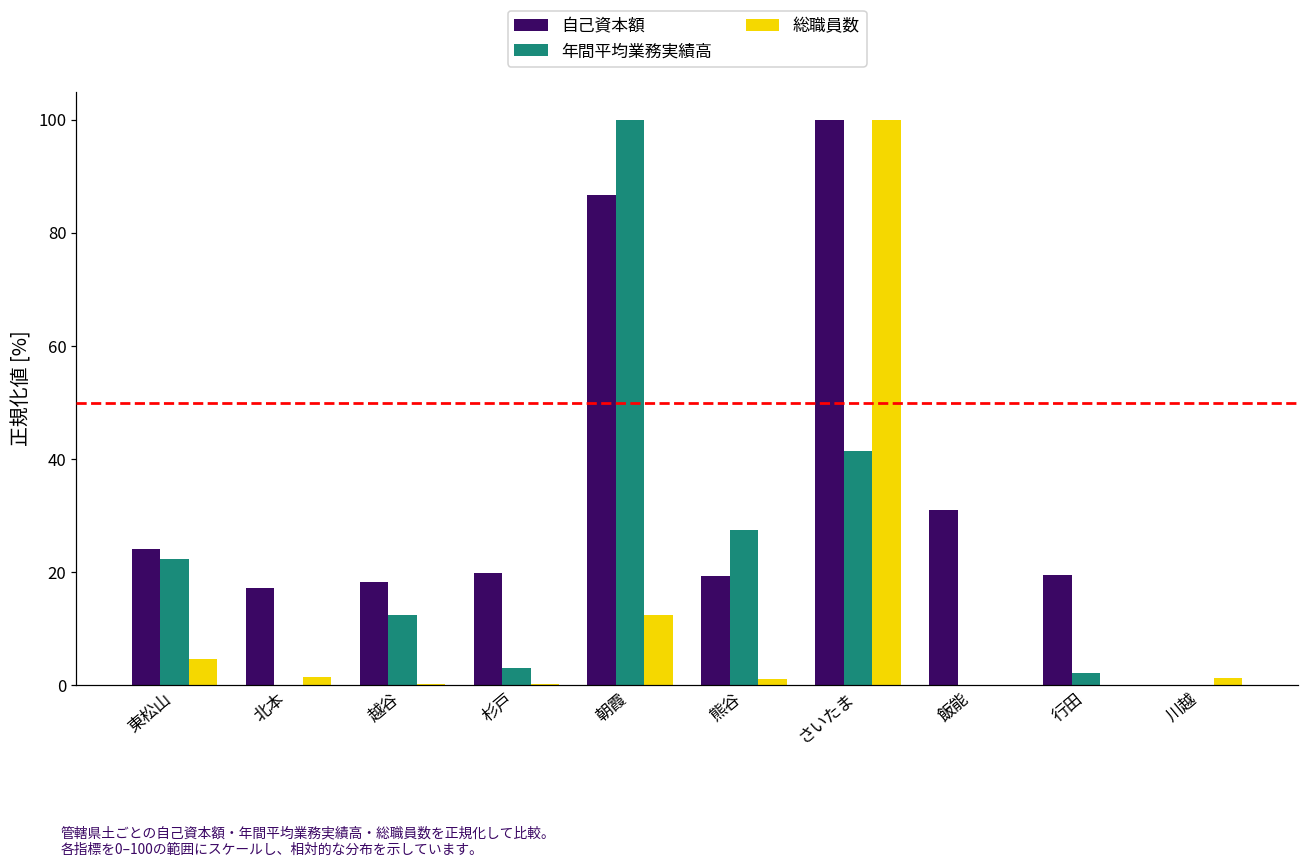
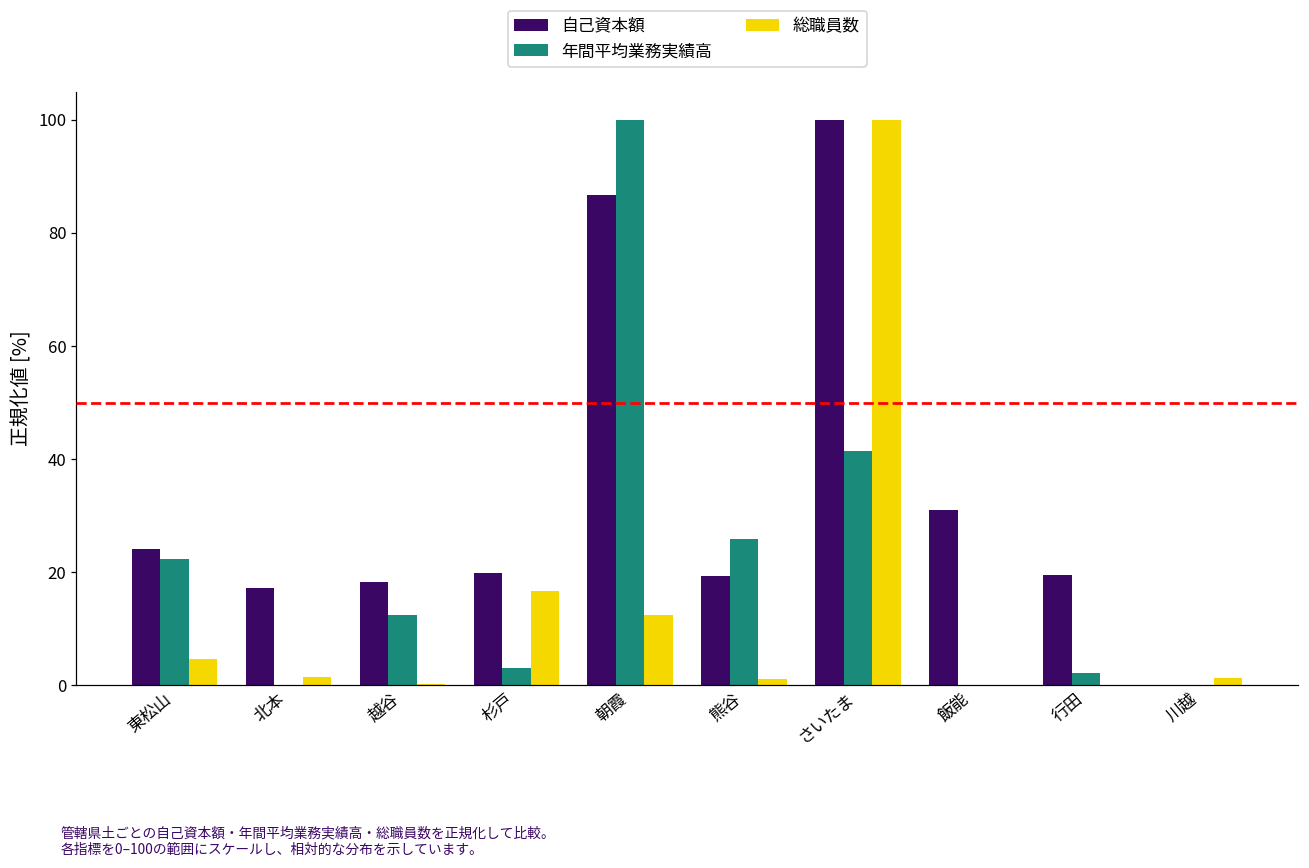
  {
    "自己資本額": {
      "東松山": 24,
      "北本": 17,
      "越谷": 18,
      "杉戸": 20,
      "朝霞": 87,
      "熊谷": 19,
      "さいたま": 100,
      "飯能": 31,
      "行田": 19,
      "川越": 0
    },
    "年間平均業務実績高": {
      "東松山": 22,
      "北本": 0,
      "越谷": 12,
      "杉戸": 3,
      "朝霞": 100,
-     "熊谷": 28,
+     "熊谷": 26,
      "さいたま": 41,
      "行田": 2,
      "川越": 0
    },
    "総職員数": {
      "東松山": 5,
      "北本": 1,
-     "杉戸": 0,
+     "杉戸": 17,
      "朝霞": 12,
      "熊谷": 1,
      "さいたま": 100,
      "飯能": 0,
      "行田": 0,
      "川越": 1
    }
  }
